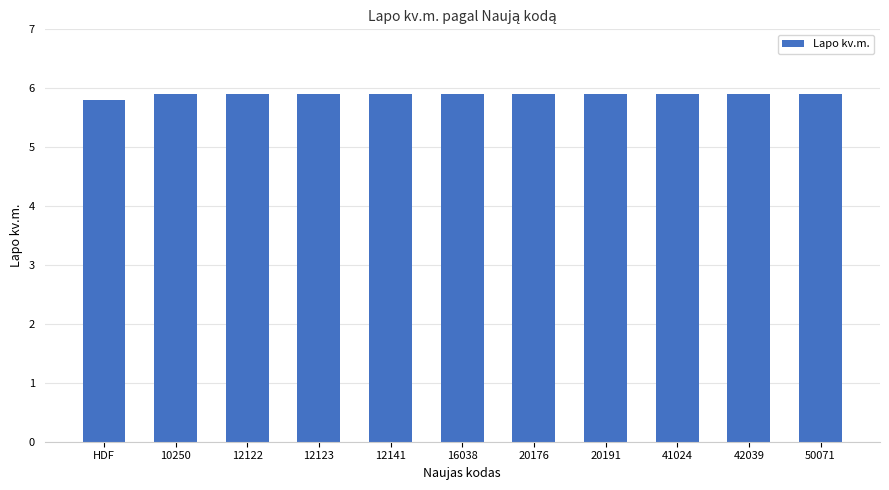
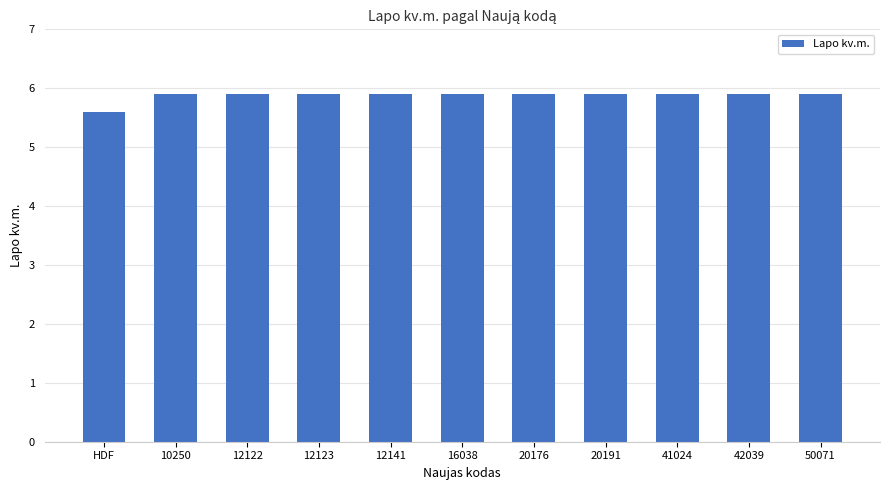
  {
-   "HDF": 5.8,
+   "HDF": 5.6,
    "10250": 5.9,
    "12122": 5.9,
    "12123": 5.9,
    "12141": 5.9,
    "16038": 5.9,
    "20176": 5.9,
    "20191": 5.9,
    "41024": 5.9,
    "42039": 5.9,
    "50071": 5.9
  }
